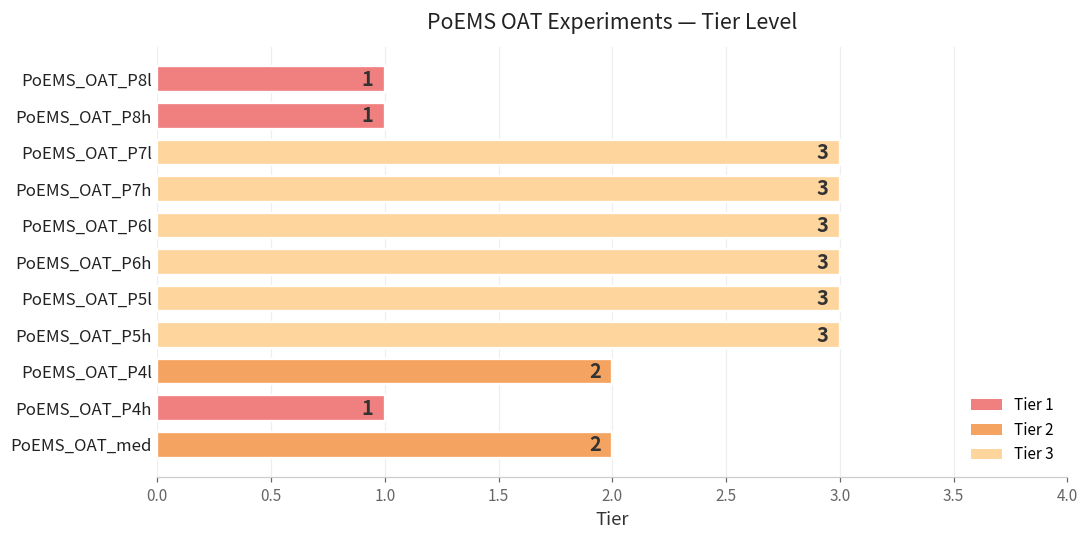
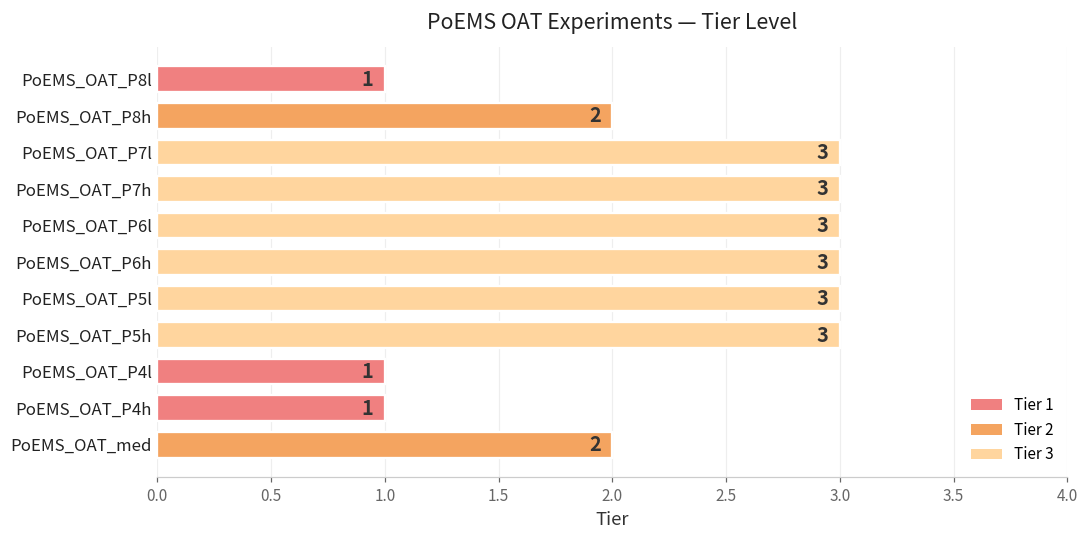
  {
    "PoEMS_OAT_P8l": 1,
-   "PoEMS_OAT_P8h": 1,
+   "PoEMS_OAT_P8h": 2,
    "PoEMS_OAT_P7l": 3,
    "PoEMS_OAT_P7h": 3,
    "PoEMS_OAT_P6l": 3,
    "PoEMS_OAT_P6h": 3,
    "PoEMS_OAT_P5l": 3,
    "PoEMS_OAT_P5h": 3,
-   "PoEMS_OAT_P4l": 2,
+   "PoEMS_OAT_P4l": 1,
    "PoEMS_OAT_P4h": 1,
    "PoEMS_OAT_med": 2
  }
